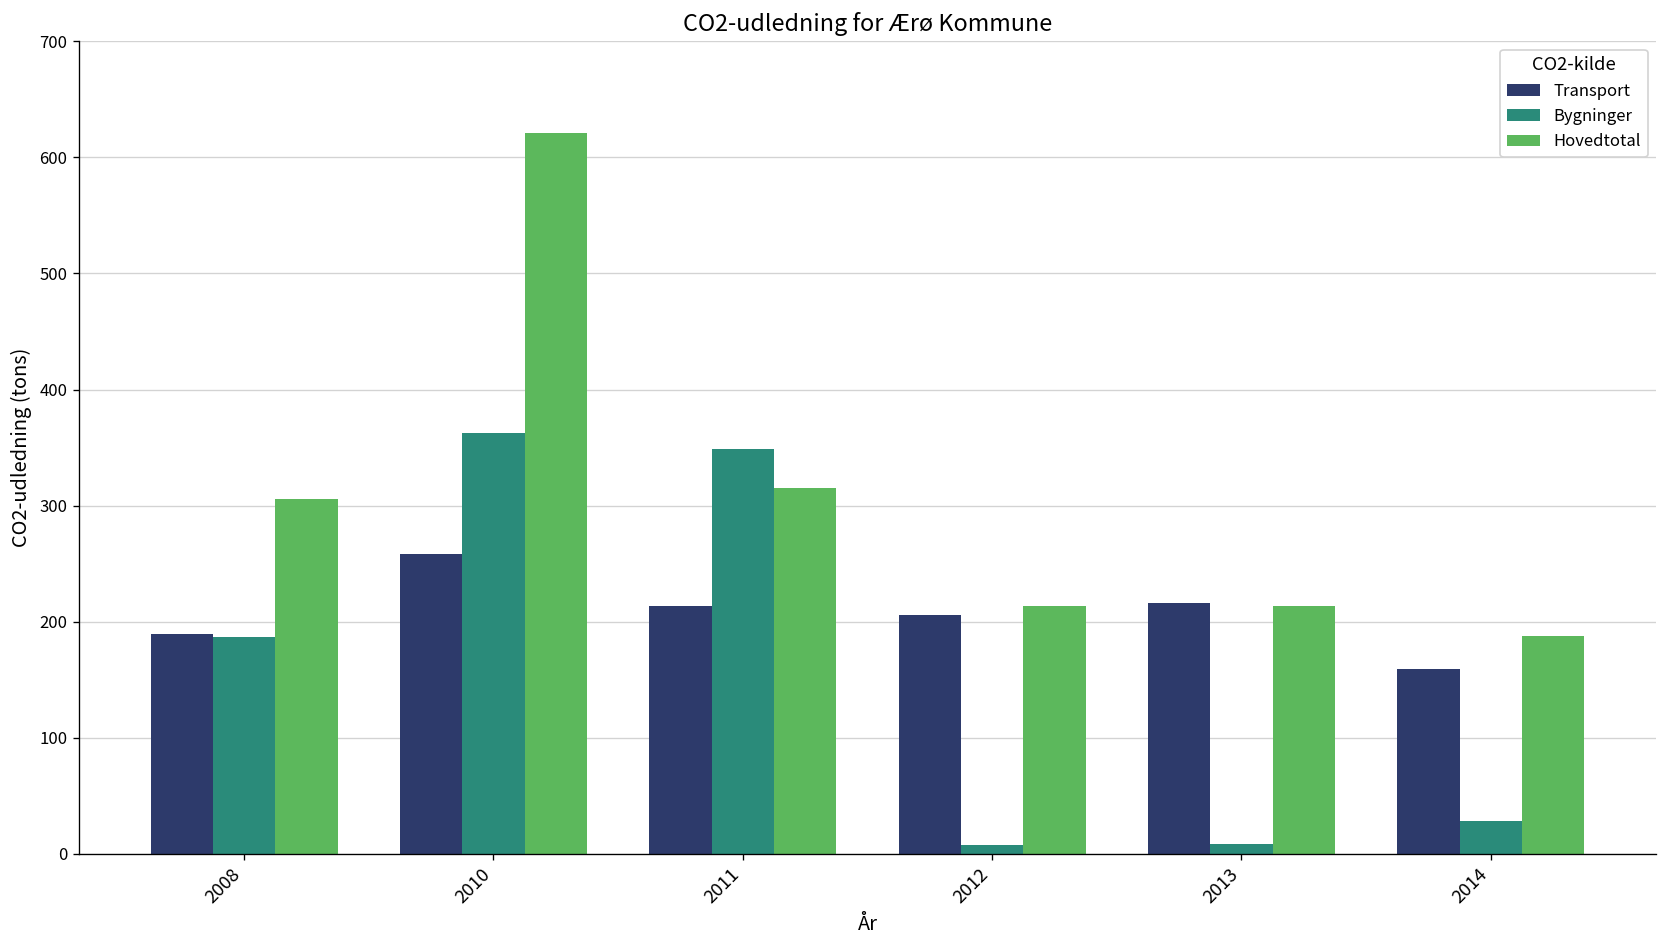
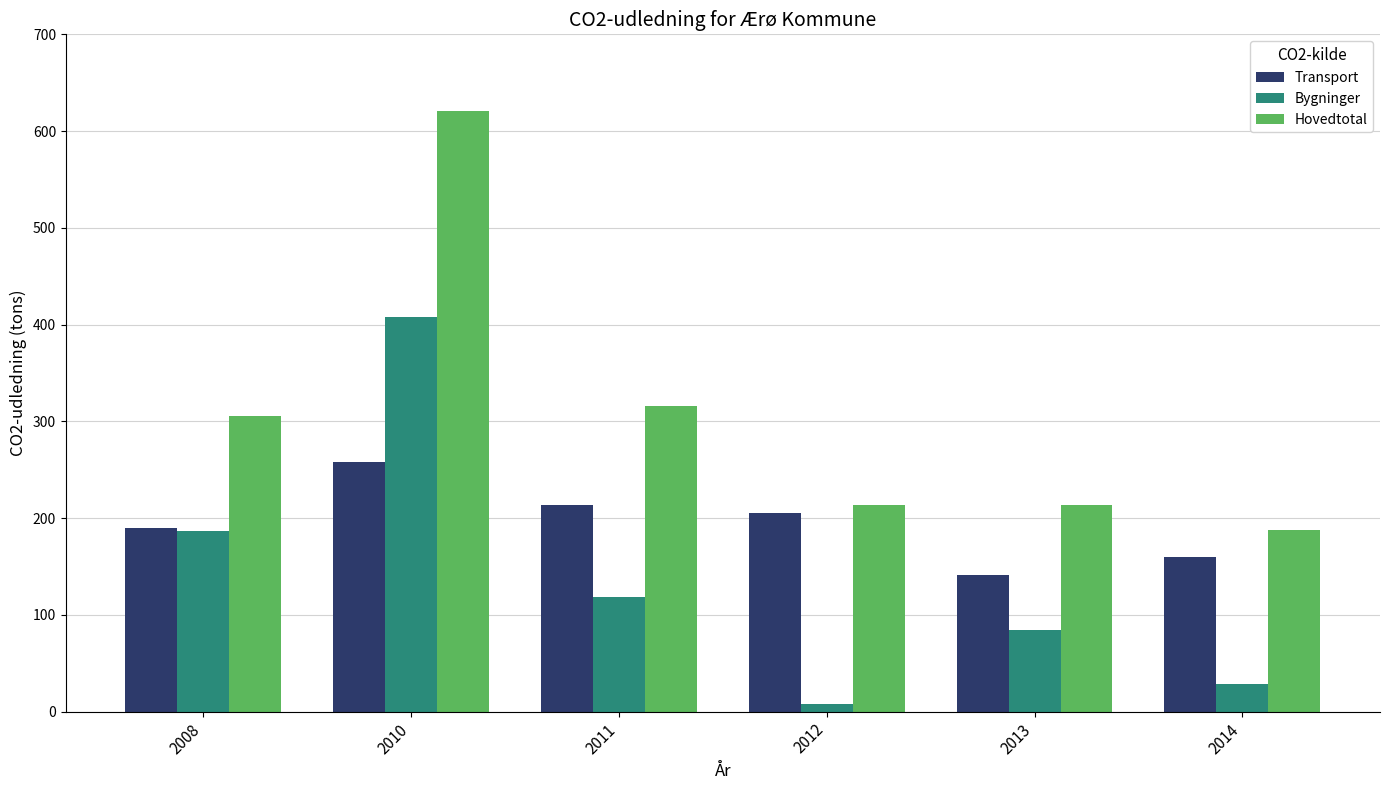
  {
    "Transport": {
      "2008": 190,
      "2010": 260,
      "2011": 210,
      "2012": 210,
-     "2013": 220,
+     "2013": 140,
      "2014": 160
    },
    "Bygninger": {
      "2008": 190,
-     "2010": 360,
-     "2011": 350,
+     "2010": 410,
+     "2011": 120,
      "2012": 10,
-     "2013": 10,
+     "2013": 80,
      "2014": 30
    },
    "Hovedtotal": {
      "2008": 310,
      "2010": 620,
      "2011": 320,
      "2012": 210,
      "2013": 210,
      "2014": 190
    }
  }
